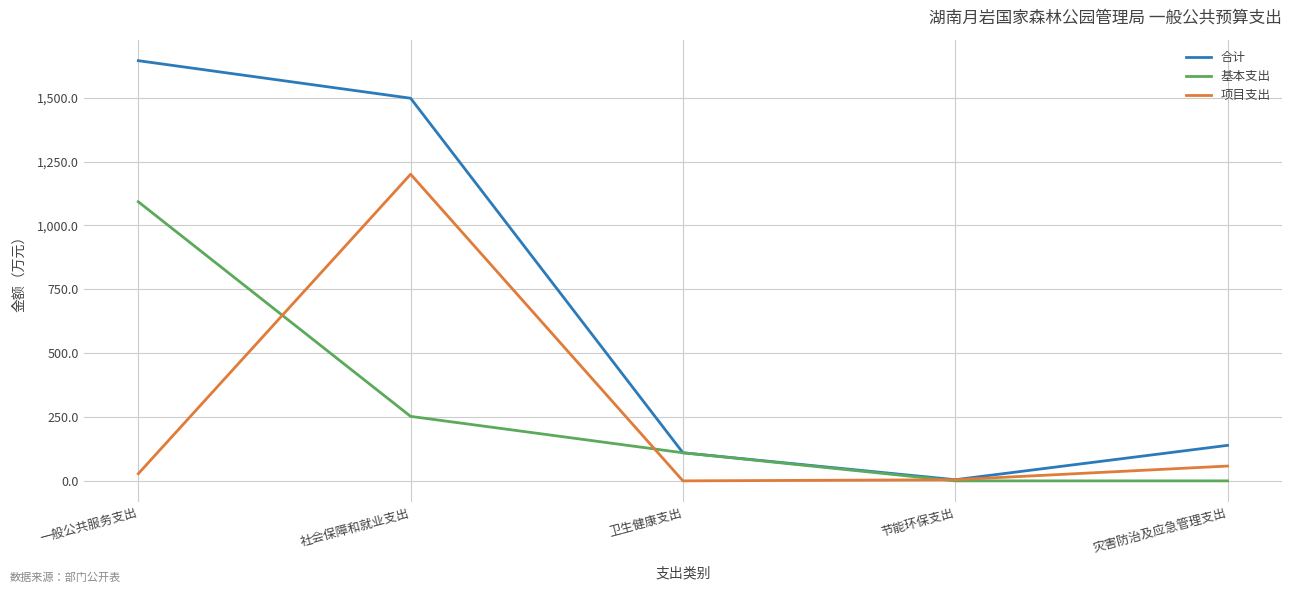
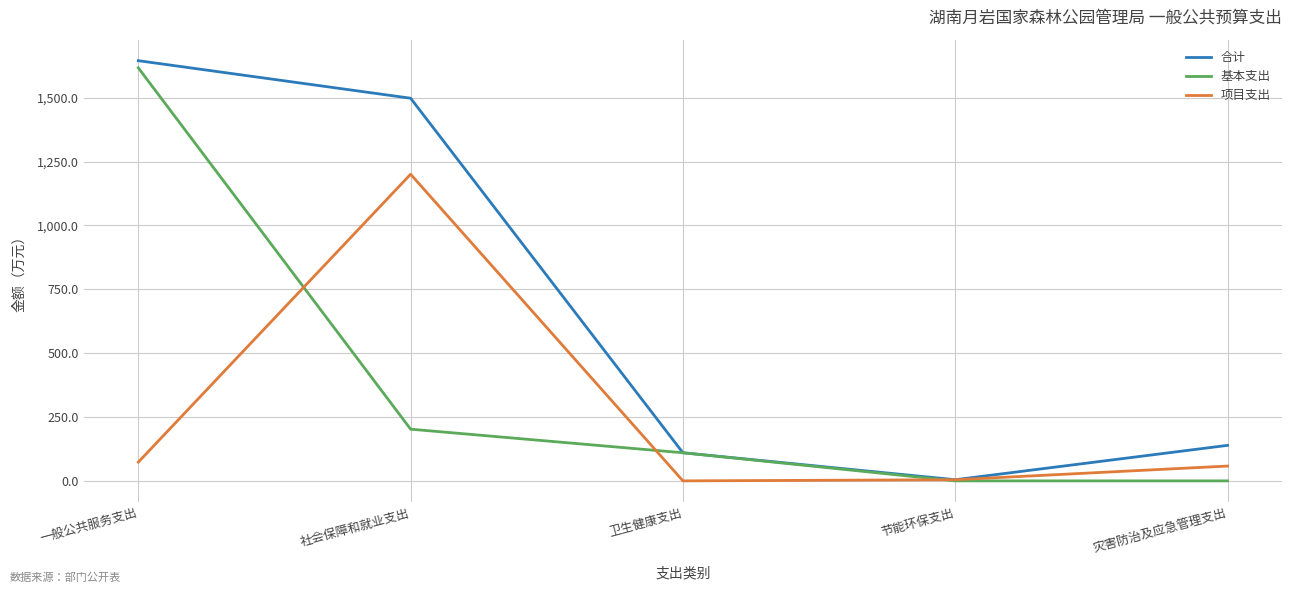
  {
    "合计": {
      "一般公共服务支出": "1,640",
      "社会保障和就业支出": "1,500",
      "灾害防治及应急管理支出": "140"
    },
    "基本支出": {
-     "一般公共服务支出": "1,090",
-     "社会保障和就业支出": "250",
+     "一般公共服务支出": "1,620",
+     "社会保障和就业支出": "200",
      "灾害防治及应急管理支出": "0"
    },
    "项目支出": {
-     "一般公共服务支出": "30",
+     "一般公共服务支出": "70",
      "社会保障和就业支出": "1,200",
      "卫生健康支出": "0",
      "灾害防治及应急管理支出": "60"
    }
  }
